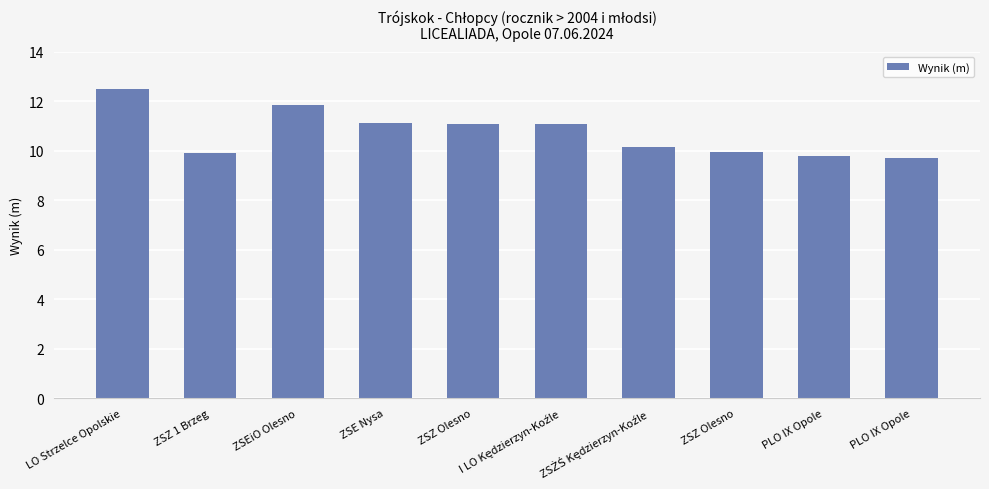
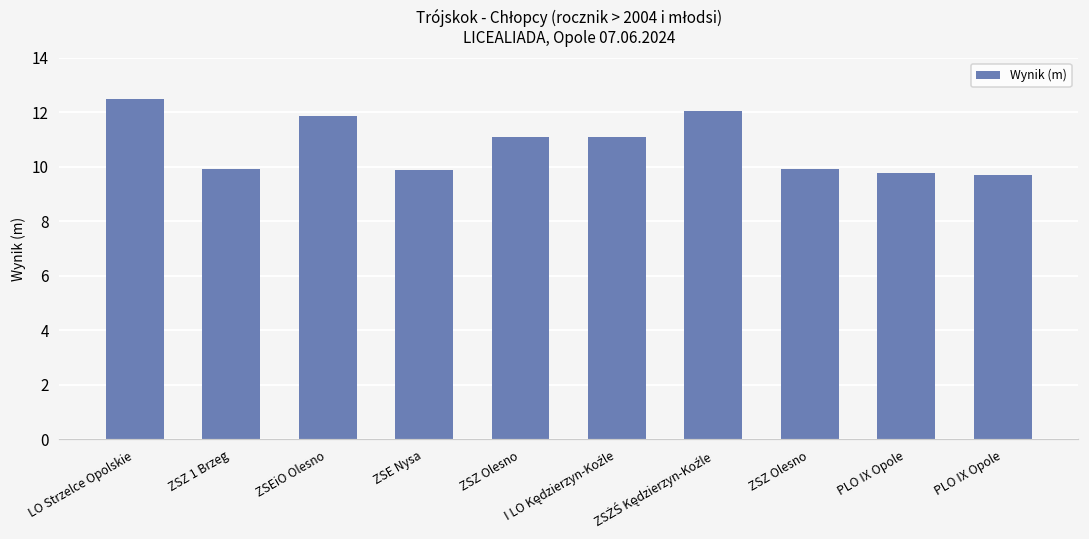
  {
    "LO Strzelce Opolskie": 12.5,
    "ZSZ 1 Brzeg": 9.9,
    "ZSEiO Olesno": 11.9,
-   "ZSE Nysa": 11.1,
+   "ZSE Nysa": 9.9,
    "I LO Kędzierzyn-Koźle": 11.1,
-   "ZSŻŚ Kędzierzyn-Koźle": 10.1
+   "ZSŻŚ Kędzierzyn-Koźle": 12.0
  }
